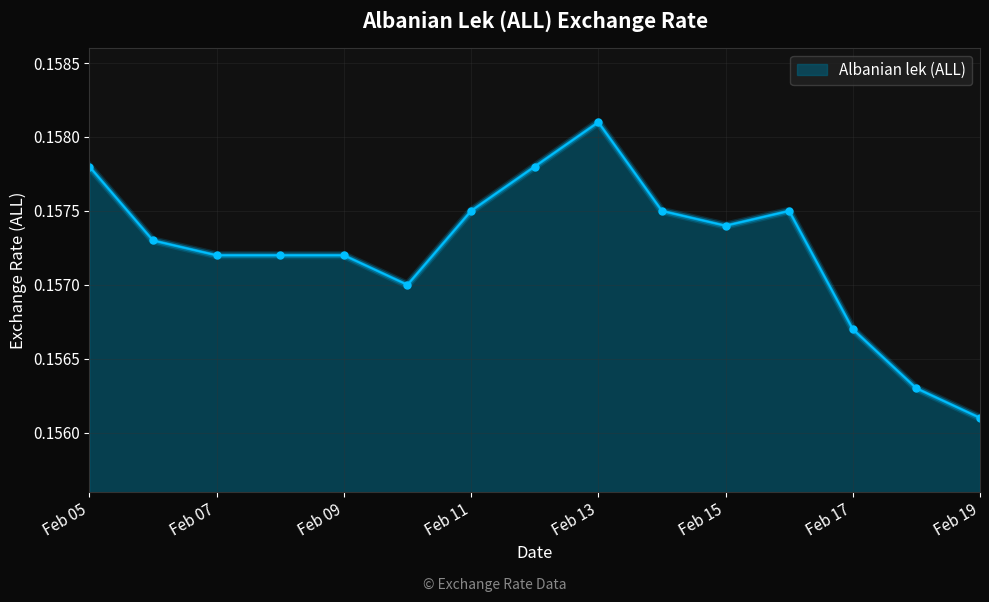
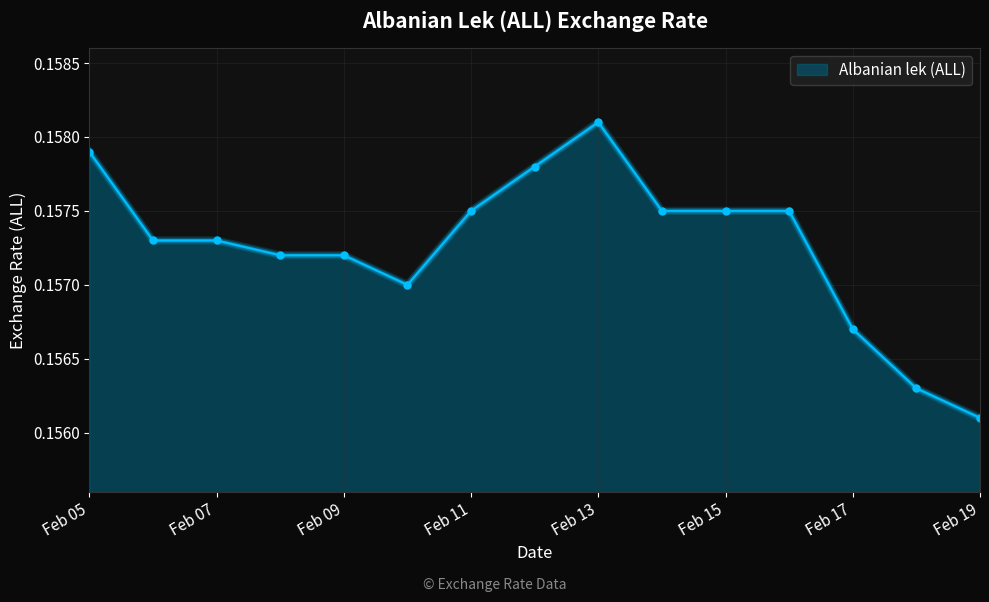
  {
-   "Feb 05": 0.1578,
-   "Feb 07": 0.1572,
+   "Feb 05": 0.1579,
+   "Feb 07": 0.1573,
    "Feb 09": 0.1572,
    "Feb 11": 0.1575,
    "Feb 13": 0.1581,
-   "Feb 15": 0.1574,
+   "Feb 15": 0.1575,
    "Feb 17": 0.1567,
    "Feb 19": 0.1561
  }
